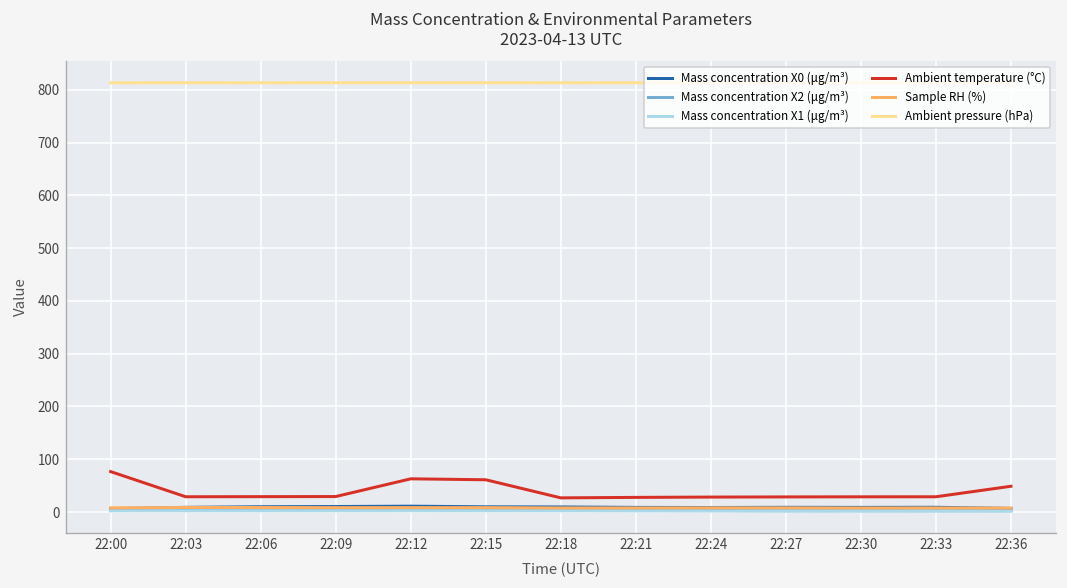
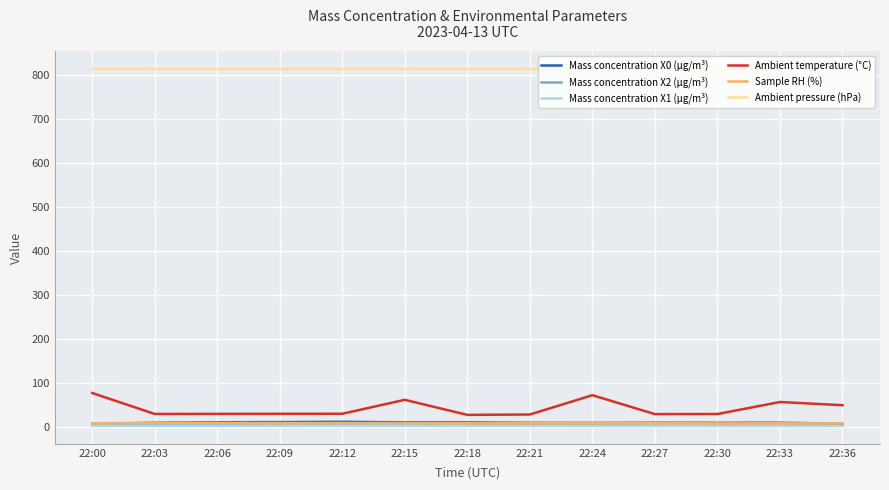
  {
    "Ambient temperature (°C)": {
      "22:00": 80,
      "22:03": 30,
      "22:06": 30,
      "22:09": 30,
-     "22:12": 60,
+     "22:12": 30,
      "22:15": 60,
      "22:18": 30,
      "22:21": 30,
-     "22:24": 30,
+     "22:24": 70,
      "22:27": 30,
      "22:30": 30,
-     "22:33": 30,
+     "22:33": 60,
      "22:36": 50
    },
    "Ambient pressure (hPa)": {
      "22:00": 810,
      "22:03": 810,
      "22:06": 810,
      "22:09": 810,
      "22:12": 810,
      "22:15": 810,
      "22:18": 810,
      "22:21": 810
    }
  }
